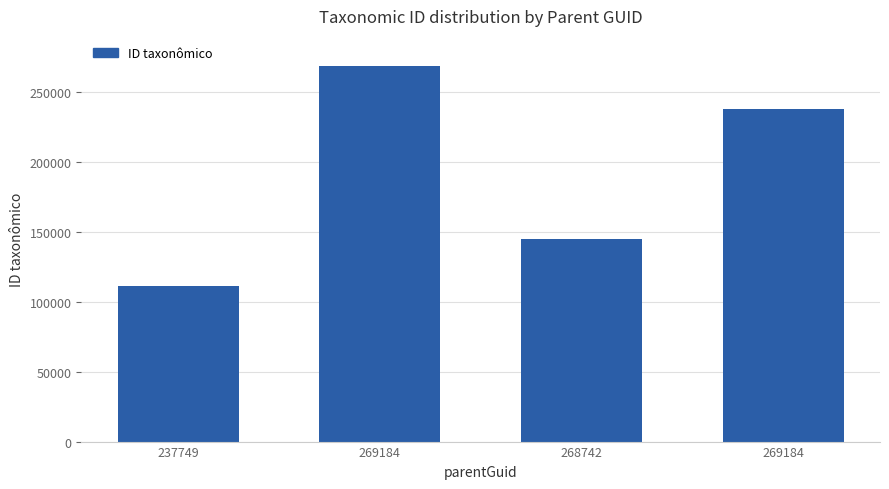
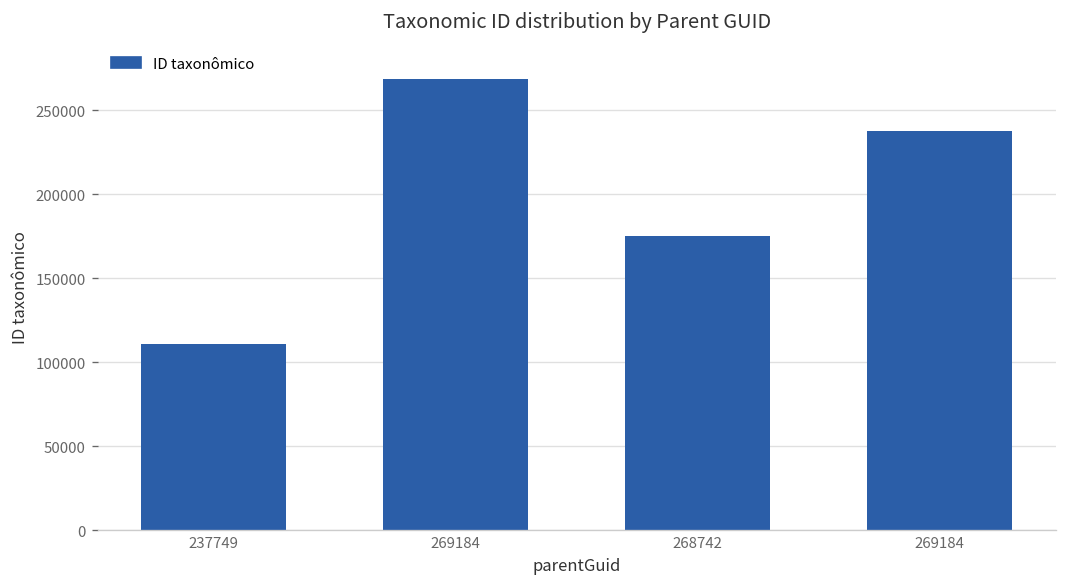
  {
    "237749": 111000,
-   "268742": 145000
+   "268742": 175000
  }
